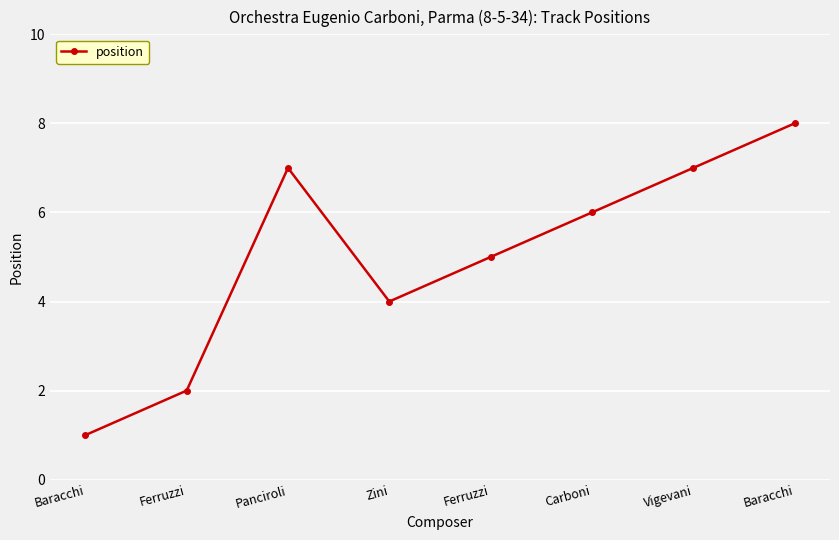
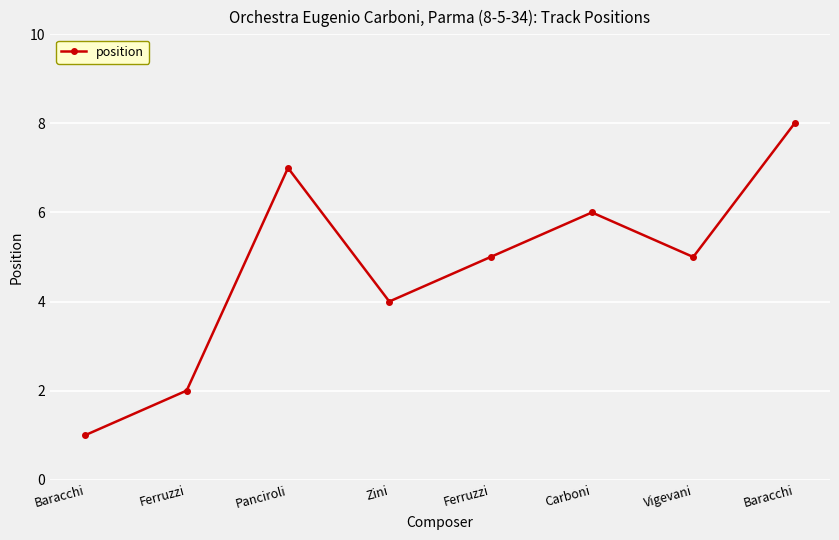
  {
    "Panciroli": 7,
    "Zini": 4,
    "Carboni": 6,
-   "Vigevani": 7
+   "Vigevani": 5
  }
